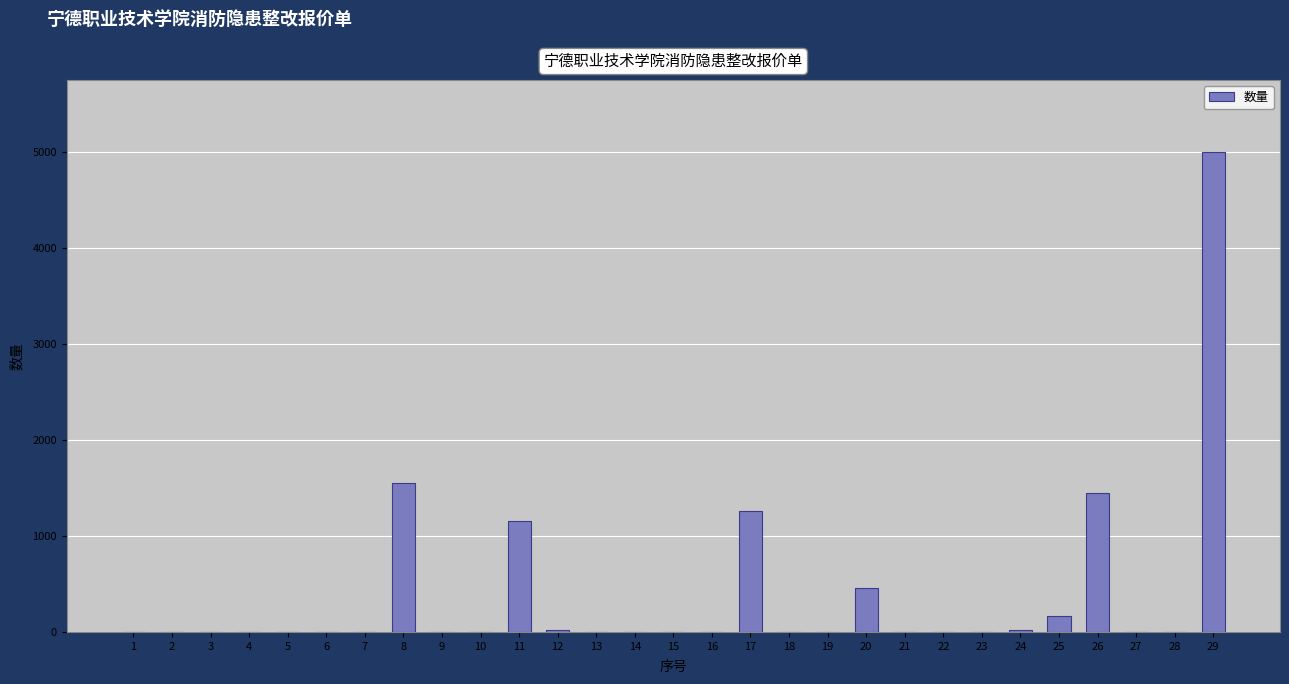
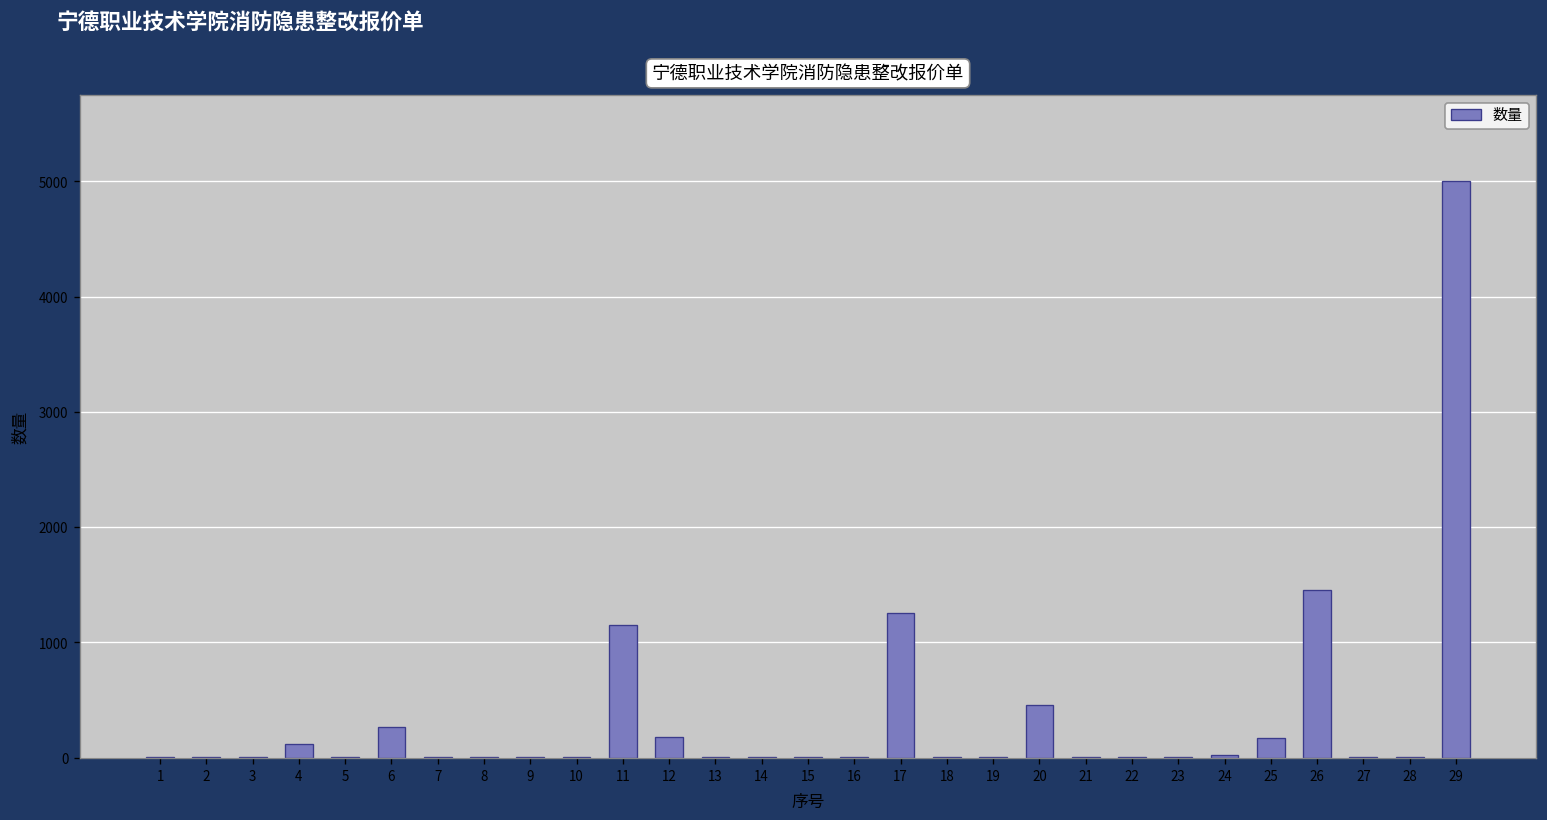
  {
-   "4": 0,
-   "6": 0,
-   "8": 1600,
+   "4": 100,
+   "6": 300,
+   "8": 0,
    "11": 1200,
-   "12": 0,
+   "12": 200,
    "17": 1300,
    "20": 500,
    "25": 200,
    "26": 1500,
    "29": 5000
  }
